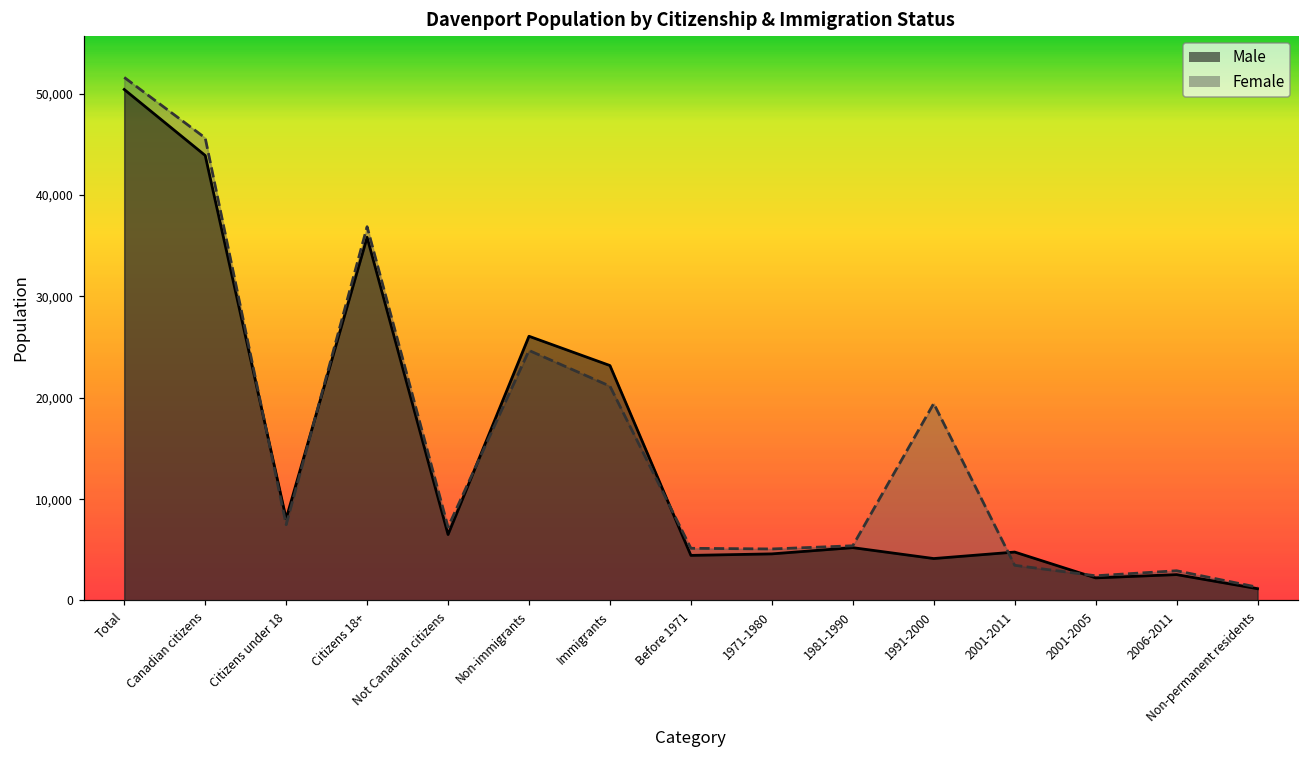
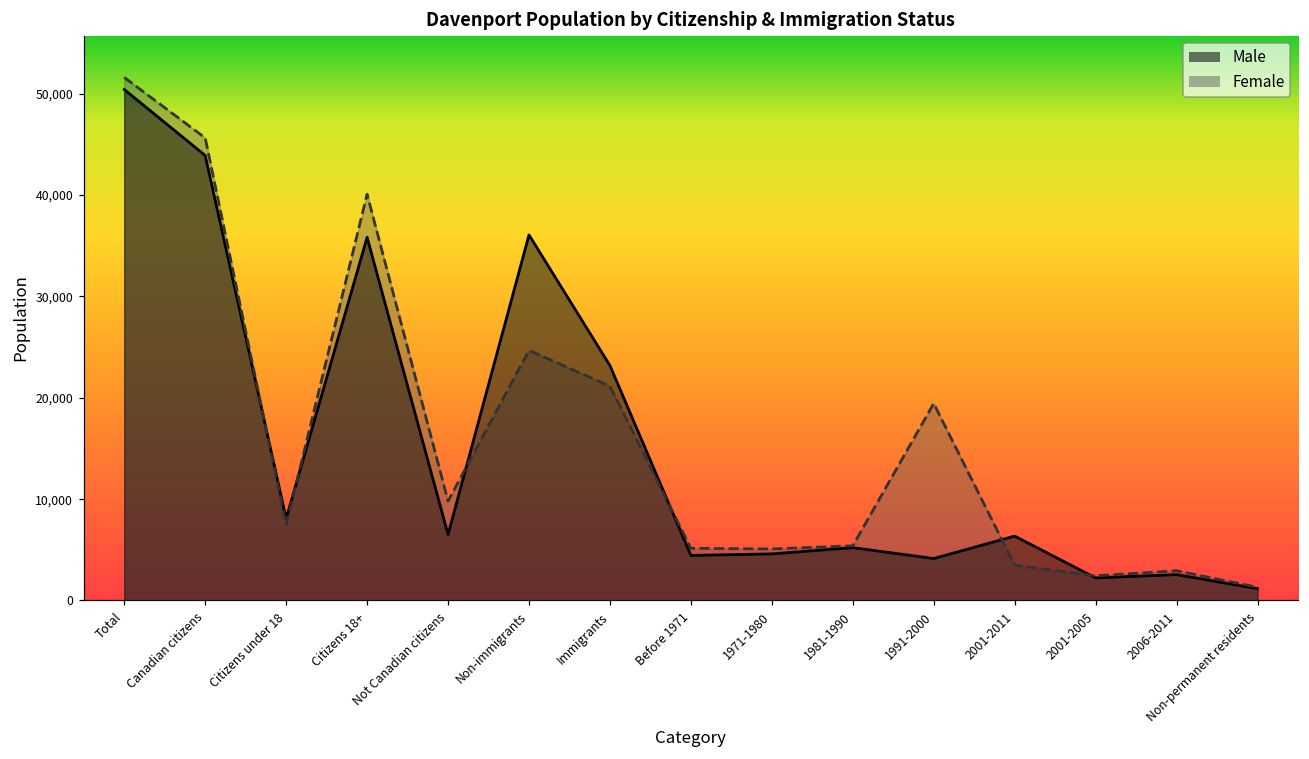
  {
    "Male": {
      "Total": "50,000",
      "Canadian citizens": "44,000",
      "Citizens under 18": "8,000",
      "Citizens 18+": "36,000",
      "Not Canadian citizens": "7,000",
-     "Non-immigrants": "26,000",
+     "Non-immigrants": "36,000",
      "Immigrants": "23,000",
      "Before 1971": "4,000",
      "1971-1980": "5,000",
      "1991-2000": "4,000",
-     "2001-2011": "5,000",
+     "2001-2011": "6,000",
      "2006-2011": "3,000"
    },
    "Female": {
      "Total": "52,000",
      "Canadian citizens": "46,000",
      "Citizens under 18": "7,000",
-     "Citizens 18+": "37,000",
-     "Not Canadian citizens": "7,000",
+     "Citizens 18+": "40,000",
+     "Not Canadian citizens": "10,000",
      "Non-immigrants": "25,000",
      "Immigrants": "21,000",
      "Before 1971": "5,000",
      "1971-1980": "5,000",
      "1991-2000": "19,000",
      "2001-2011": "3,000",
      "2006-2011": "3,000"
    }
  }
